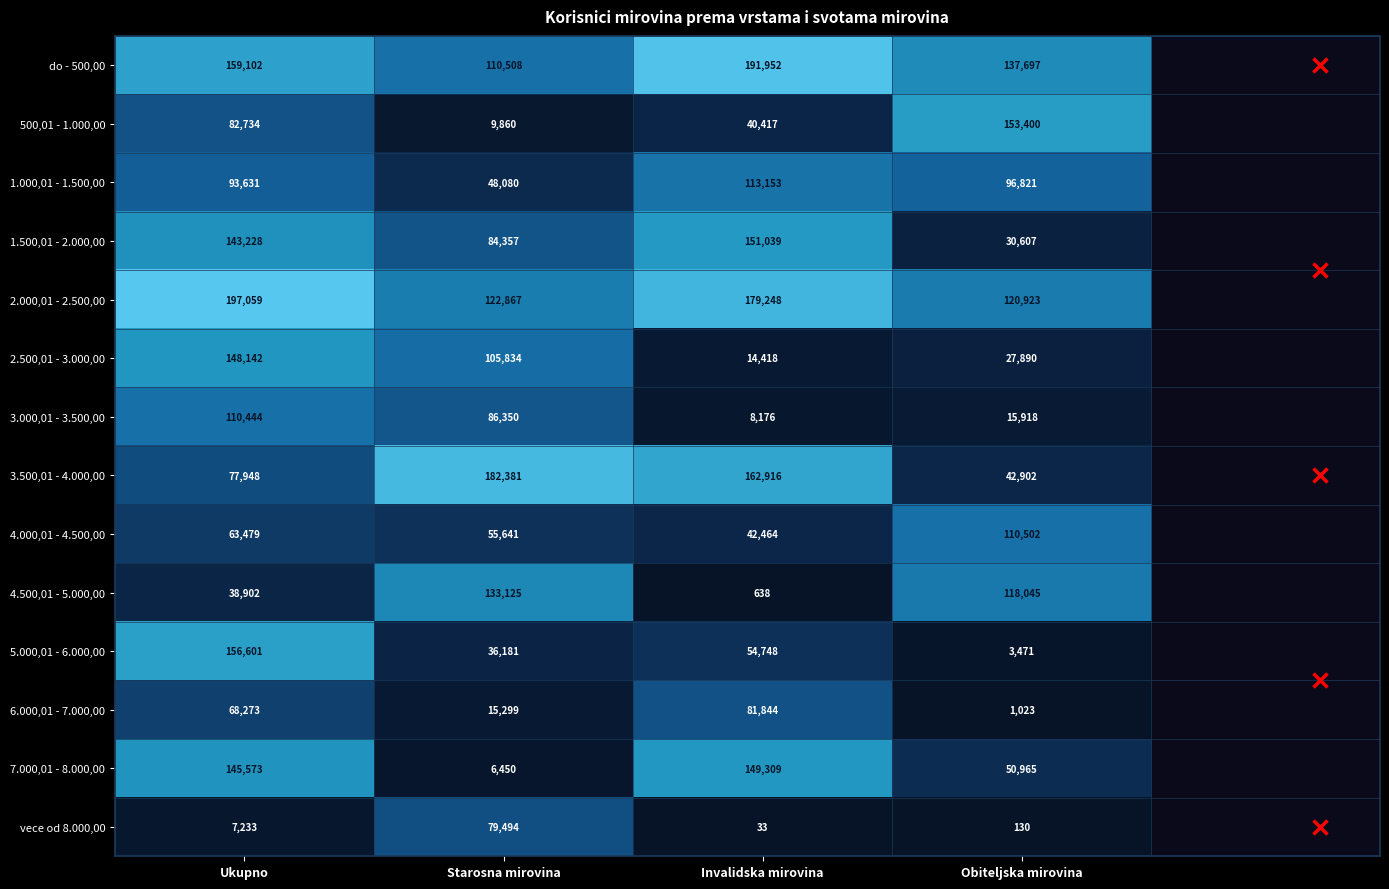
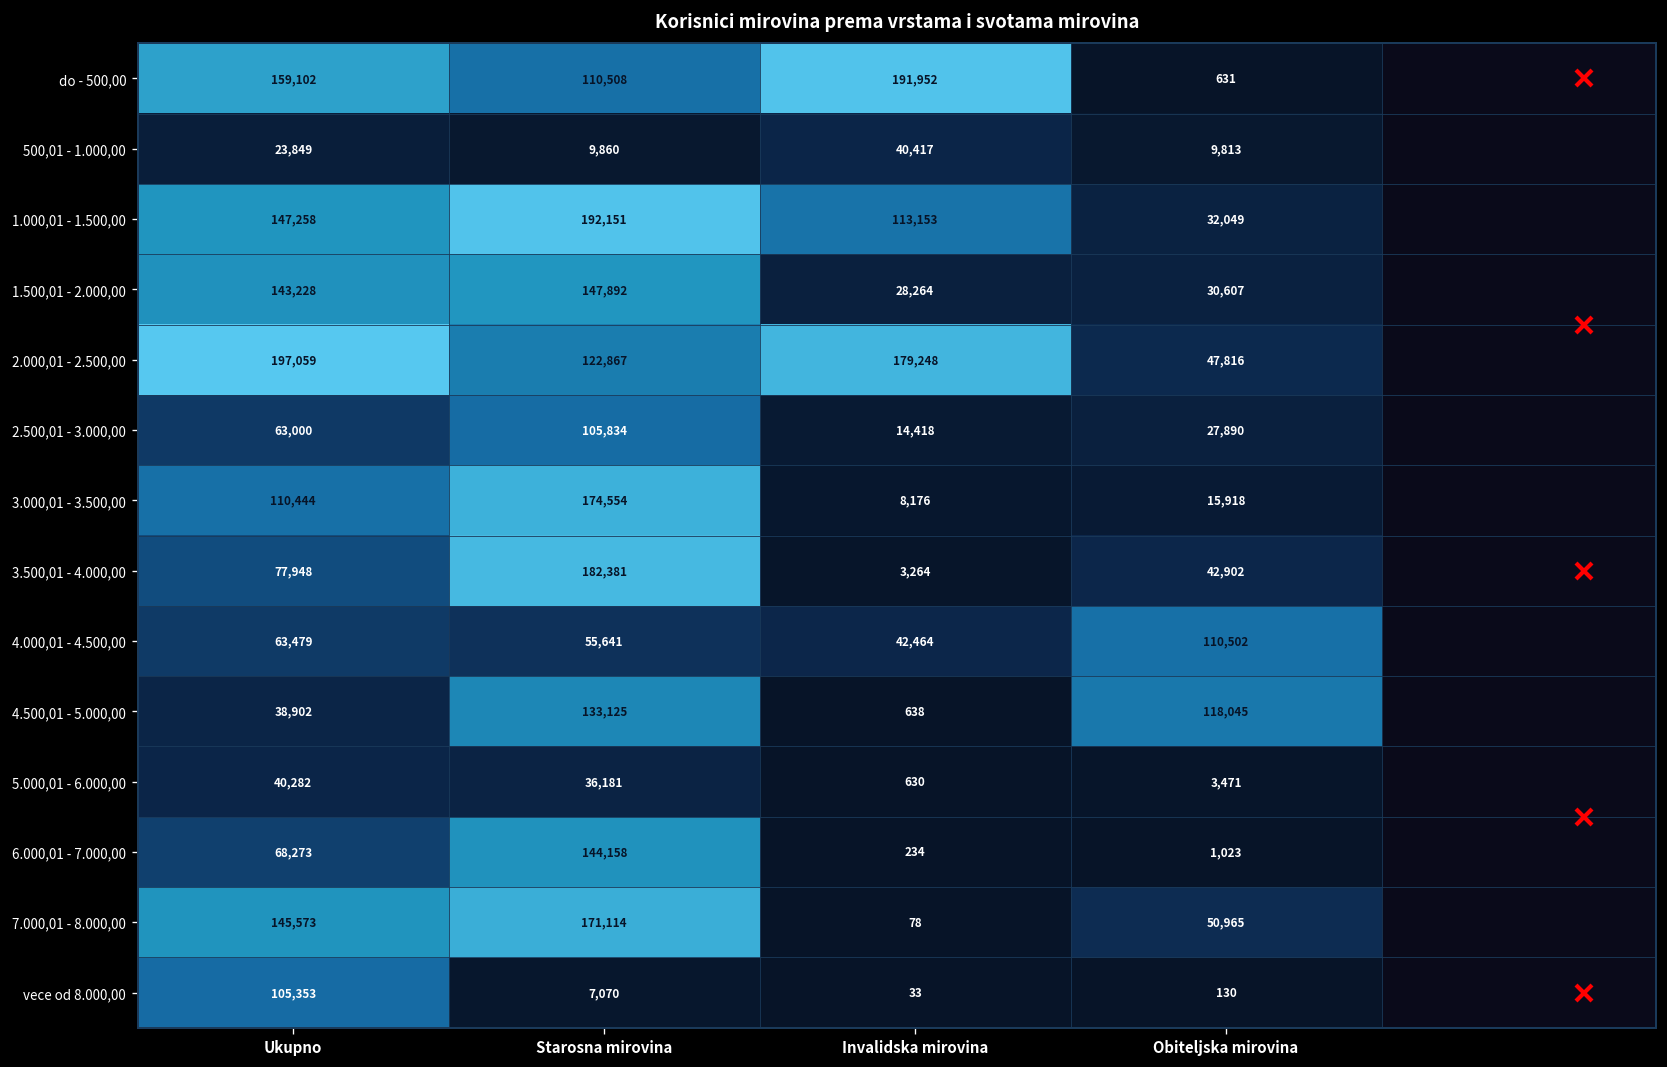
  {
    "do - 500,00": {
      "Ukupno": "159,102",
      "Starosna mirovina": "110,508",
      "Invalidska mirovina": "191,952",
-     "Obiteljska mirovina": "137,697"
+     "Obiteljska mirovina": "631"
    },
    "500,01 - 1.000,00": {
-     "Ukupno": "82,734",
+     "Ukupno": "23,849",
      "Starosna mirovina": "9,860",
      "Invalidska mirovina": "40,417",
-     "Obiteljska mirovina": "153,400"
+     "Obiteljska mirovina": "9,813"
    },
    "1.000,01 - 1.500,00": {
-     "Ukupno": "93,631",
-     "Starosna mirovina": "48,080",
+     "Ukupno": "147,258",
+     "Starosna mirovina": "192,151",
      "Invalidska mirovina": "113,153",
-     "Obiteljska mirovina": "96,821"
+     "Obiteljska mirovina": "32,049"
    },
    "1.500,01 - 2.000,00": {
      "Ukupno": "143,228",
-     "Starosna mirovina": "84,357",
-     "Invalidska mirovina": "151,039",
+     "Starosna mirovina": "147,892",
+     "Invalidska mirovina": "28,264",
      "Obiteljska mirovina": "30,607"
    },
    "2.000,01 - 2.500,00": {
      "Ukupno": "197,059",
      "Starosna mirovina": "122,867",
      "Invalidska mirovina": "179,248",
-     "Obiteljska mirovina": "120,923"
+     "Obiteljska mirovina": "47,816"
    },
    "2.500,01 - 3.000,00": {
-     "Ukupno": "148,142",
+     "Ukupno": "63,000",
      "Starosna mirovina": "105,834",
      "Invalidska mirovina": "14,418",
      "Obiteljska mirovina": "27,890"
    },
    "3.000,01 - 3.500,00": {
      "Ukupno": "110,444",
-     "Starosna mirovina": "86,350",
+     "Starosna mirovina": "174,554",
      "Invalidska mirovina": "8,176",
      "Obiteljska mirovina": "15,918"
    },
    "3.500,01 - 4.000,00": {
      "Ukupno": "77,948",
      "Starosna mirovina": "182,381",
-     "Invalidska mirovina": "162,916",
+     "Invalidska mirovina": "3,264",
      "Obiteljska mirovina": "42,902"
    },
    "4.000,01 - 4.500,00": {
      "Ukupno": "63,479",
      "Starosna mirovina": "55,641",
      "Invalidska mirovina": "42,464",
      "Obiteljska mirovina": "110,502"
    },
    "4.500,01 - 5.000,00": {
      "Ukupno": "38,902",
      "Starosna mirovina": "133,125",
      "Invalidska mirovina": "638",
      "Obiteljska mirovina": "118,045"
    },
    "5.000,01 - 6.000,00": {
-     "Ukupno": "156,601",
+     "Ukupno": "40,282",
      "Starosna mirovina": "36,181",
-     "Invalidska mirovina": "54,748",
+     "Invalidska mirovina": "630",
      "Obiteljska mirovina": "3,471"
    },
    "6.000,01 - 7.000,00": {
      "Ukupno": "68,273",
-     "Starosna mirovina": "15,299",
-     "Invalidska mirovina": "81,844",
+     "Starosna mirovina": "144,158",
+     "Invalidska mirovina": "234",
      "Obiteljska mirovina": "1,023"
    },
    "7.000,01 - 8.000,00": {
      "Ukupno": "145,573",
-     "Starosna mirovina": "6,450",
-     "Invalidska mirovina": "149,309",
+     "Starosna mirovina": "171,114",
+     "Invalidska mirovina": "78",
      "Obiteljska mirovina": "50,965"
    },
    "vece od 8.000,00": {
-     "Ukupno": "7,233",
-     "Starosna mirovina": "79,494",
+     "Ukupno": "105,353",
+     "Starosna mirovina": "7,070",
      "Invalidska mirovina": "33",
      "Obiteljska mirovina": "130"
    }
  }
